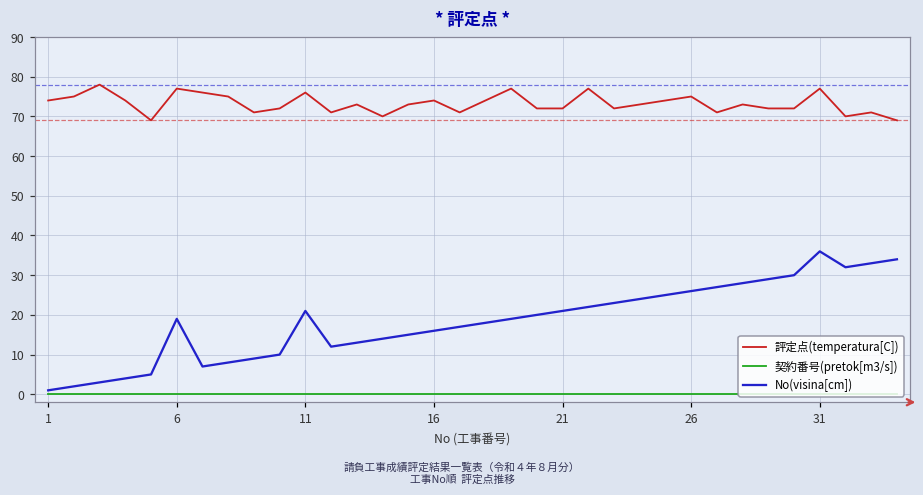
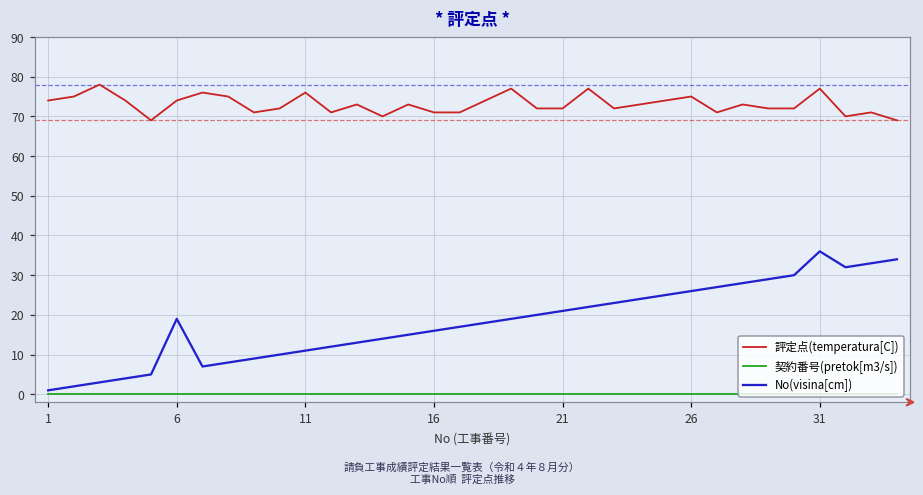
  {
    "評定点(temperatura[C])": {
      "1": 74,
-     "6": 77,
+     "6": 74,
      "11": 76,
-     "16": 74,
+     "16": 71,
      "21": 72,
      "26": 75,
      "31": 77
    },
    "契約番号(pretok[m3/s])": {
      "1": 0,
      "6": 0,
      "11": 0,
      "16": 0,
      "21": 0,
      "26": 0
    },
    "No(visina[cm])": {
      "1": 1,
      "6": 19,
-     "11": 21,
+     "11": 11,
      "16": 16,
      "21": 21,
      "26": 26,
      "31": 36
    }
  }
